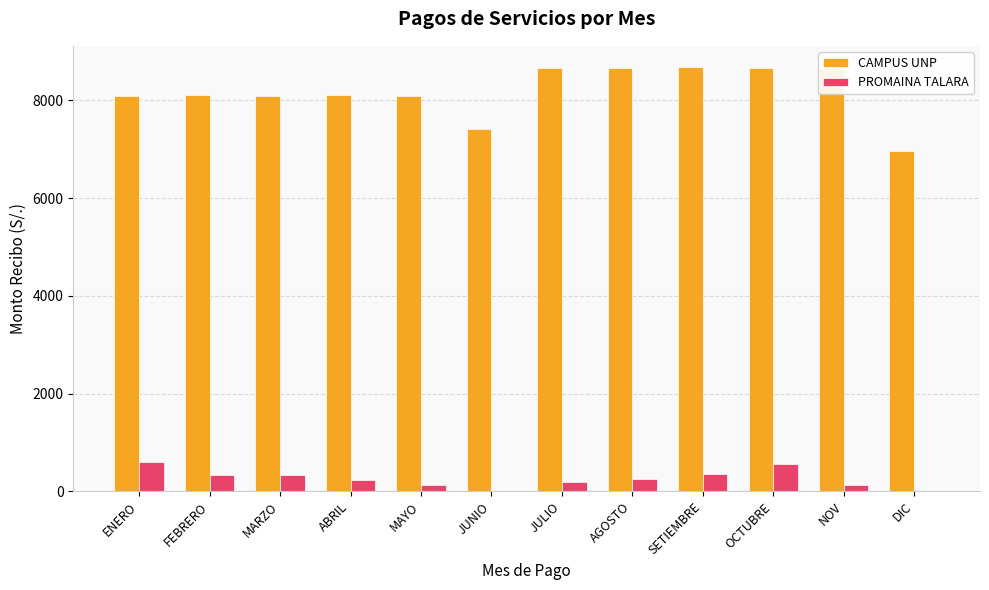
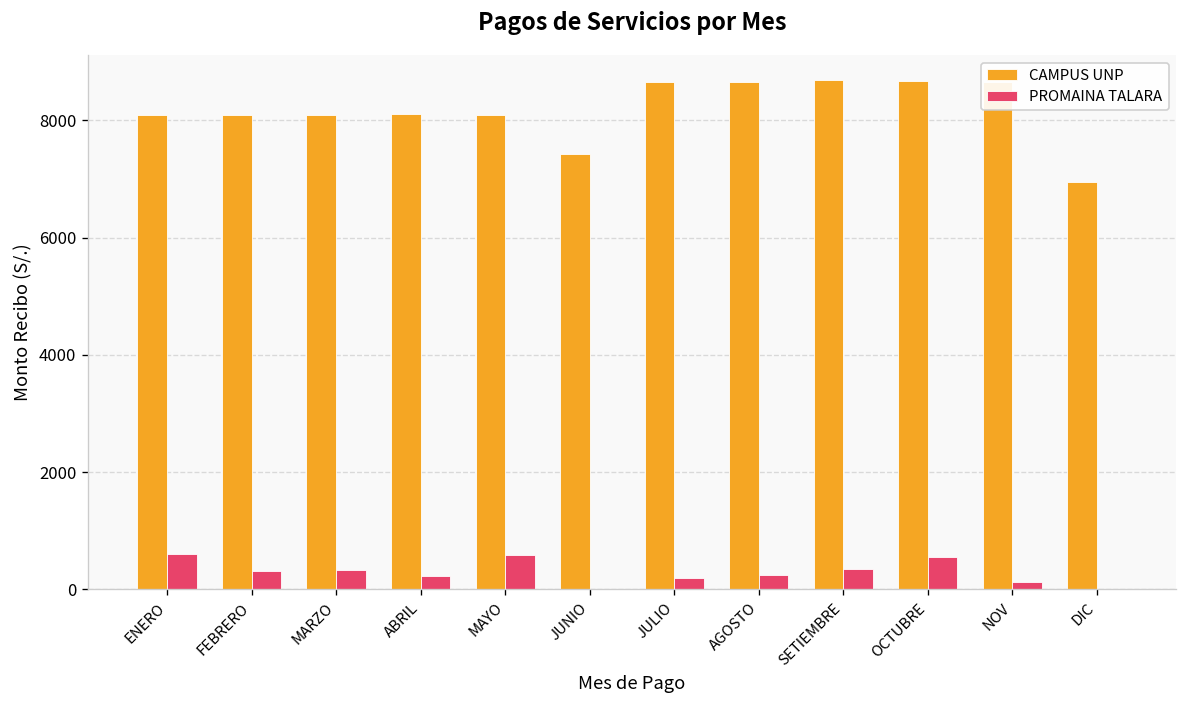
  {
    "CAMPUS UNP": {
      "ENERO": 8100,
      "FEBRERO": 8100,
      "MARZO": 8100,
      "ABRIL": 8100,
      "MAYO": 8100,
      "JUNIO": 7400,
      "JULIO": 8700,
      "AGOSTO": 8700,
      "SETIEMBRE": 8700,
      "OCTUBRE": 8700,
      "DIC": 7000
    },
    "PROMAINA TALARA": {
      "ENERO": 600,
      "FEBRERO": 300,
      "MARZO": 300,
      "ABRIL": 200,
-     "MAYO": 100,
+     "MAYO": 600,
      "JULIO": 200,
      "AGOSTO": 200,
      "SETIEMBRE": 300,
      "OCTUBRE": 500,
      "NOV": 100,
      "DIC": 0
    }
  }
